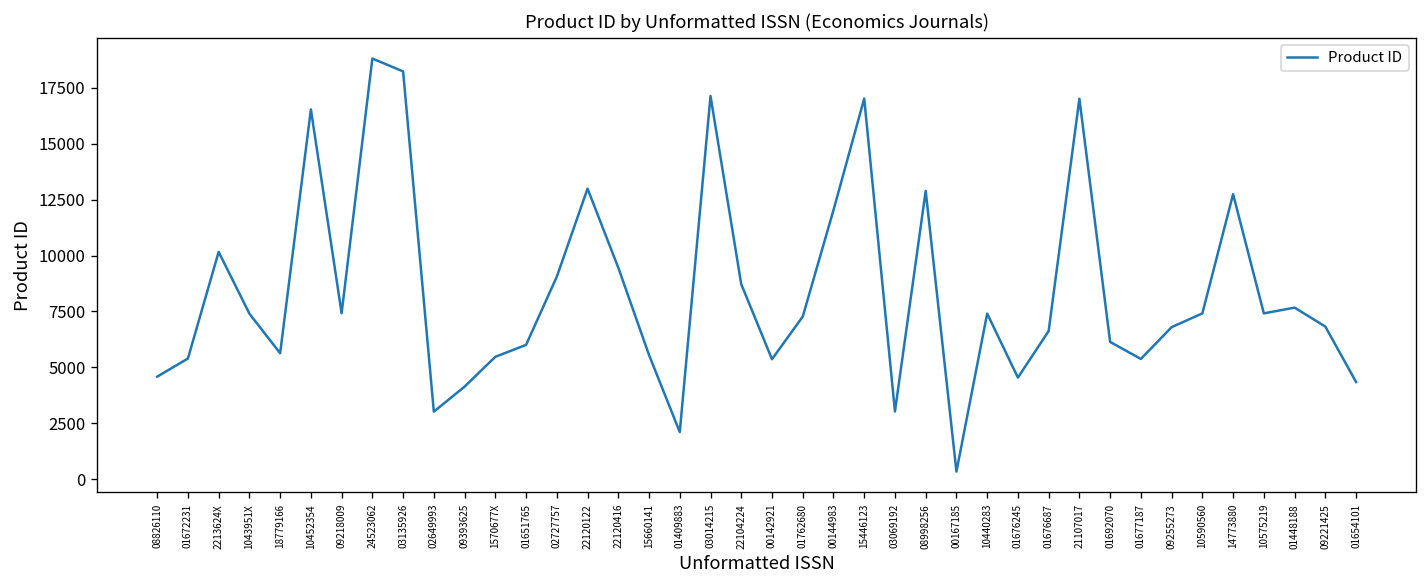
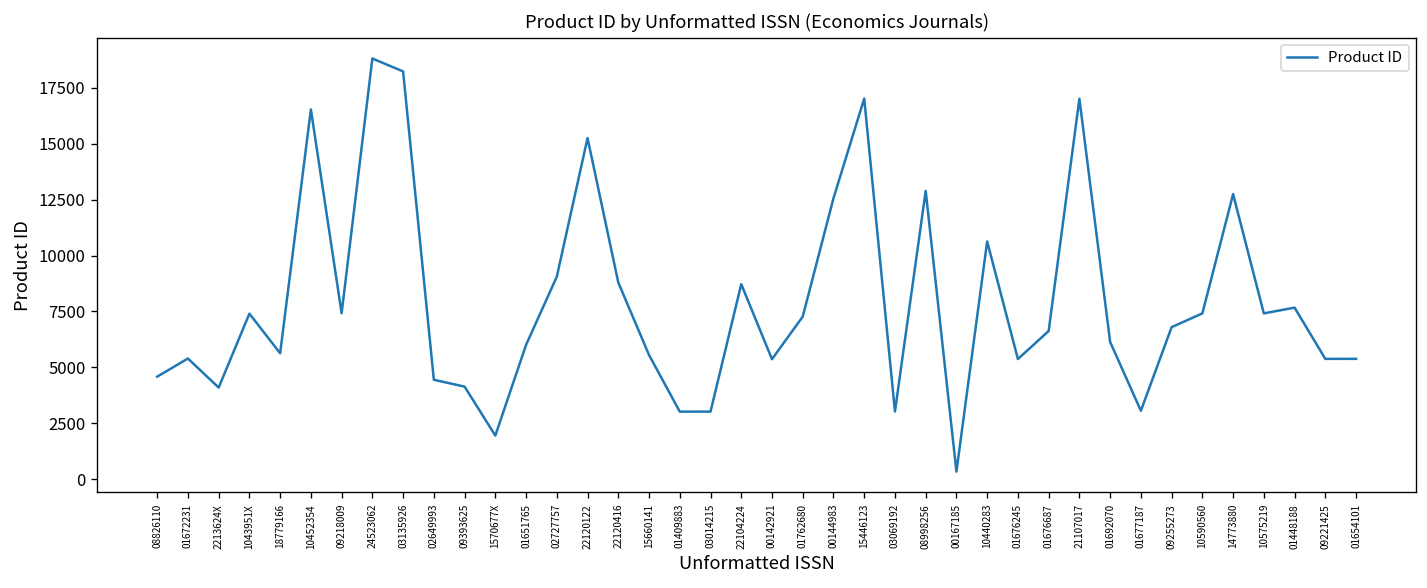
  {
    "08826110": 4600,
    "01672231": 5400,
-   "2213624X": 10200,
+   "2213624X": 4100,
    "1043951X": 7400,
    "18779166": 5600,
    "10452354": 16500,
    "09218009": 7400,
    "24523062": 18800,
    "03135926": 18200,
-   "02649993": 3000,
+   "02649993": 4400,
    "09393625": 4100,
-   "1570677X": 5500,
+   "1570677X": 2000,
    "01651765": 6000,
    "02727757": 9100,
-   "22120122": 13000,
-   "22120416": 9500,
+   "22120122": 15300,
+   "22120416": 8800,
    "15660141": 5600,
-   "01409883": 2100,
-   "03014215": 17100,
+   "01409883": 3000,
+   "03014215": 3000,
    "22104224": 8700,
    "00142921": 5400,
    "01762680": 7300,
-   "00144983": 12000,
+   "00144983": 12600,
    "15446123": 17000,
    "03069192": 3000,
    "08998256": 12900,
    "00167185": 300,
-   "10440283": 7400,
-   "01676245": 4500,
+   "10440283": 10600,
+   "01676245": 5400,
    "01676687": 6600,
    "21107017": 17000,
    "01692070": 6100,
-   "01677187": 5400,
+   "01677187": 3100,
    "09255273": 6800,
    "10590560": 7400,
    "14773880": 12700,
    "10575219": 7400,
    "01448188": 7700,
-   "09221425": 6800,
-   "01654101": 4300
+   "09221425": 5400,
+   "01654101": 5400
  }
